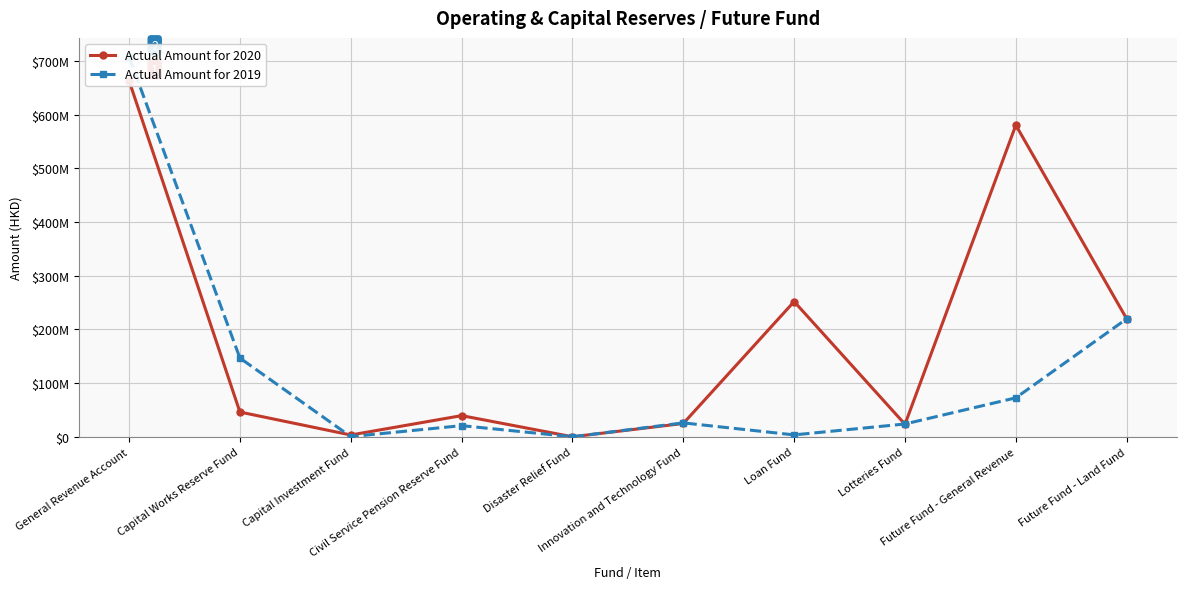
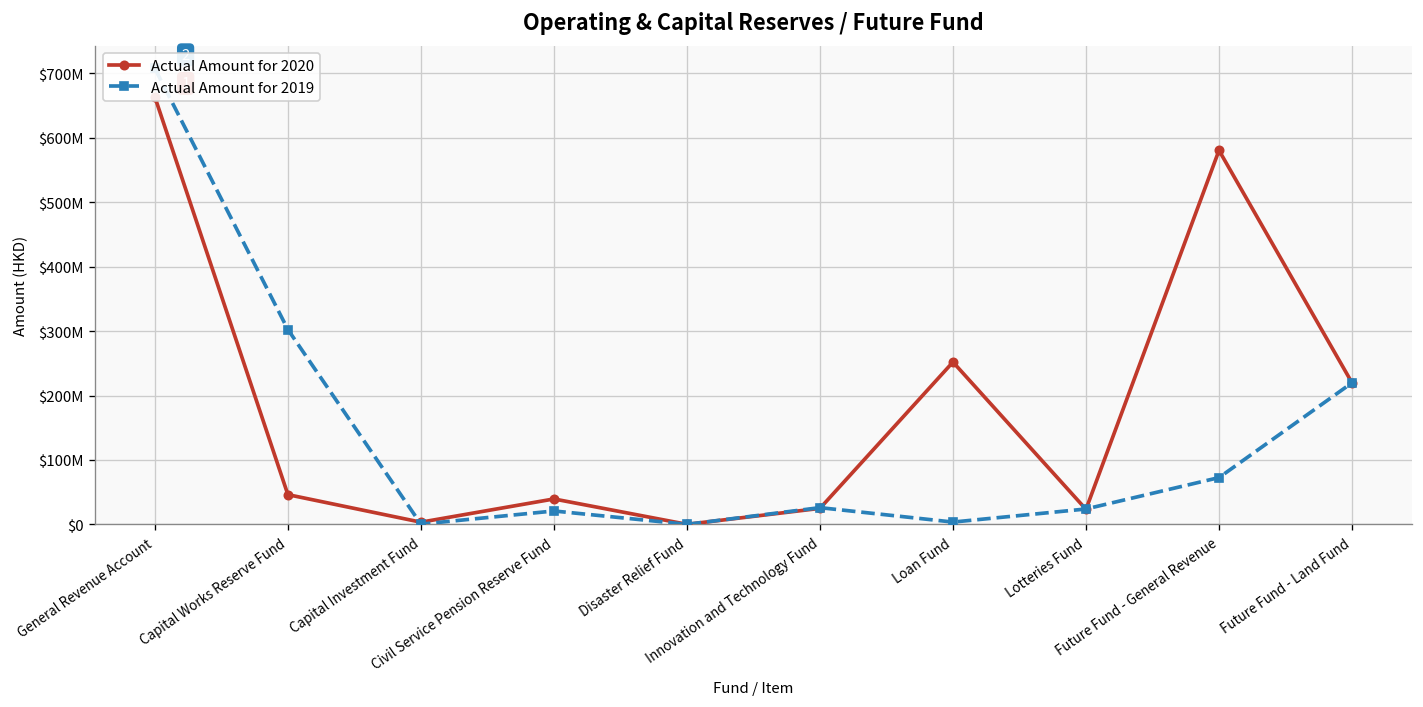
  {
    "Actual Amount for 2020": {
      "Capital Works Reserve Fund": "$50000000",
      "Civil Service Pension Reserve Fund": "$40000000",
      "Loan Fund": "$250000000",
      "Future Fund - General Revenue": "$580000000"
    },
    "Actual Amount for 2019": {
-     "Capital Works Reserve Fund": "$150000000",
+     "Capital Works Reserve Fund": "$300000000",
      "Civil Service Pension Reserve Fund": "$20000000",
      "Loan Fund": "$0",
      "Future Fund - General Revenue": "$70000000"
    }
  }
